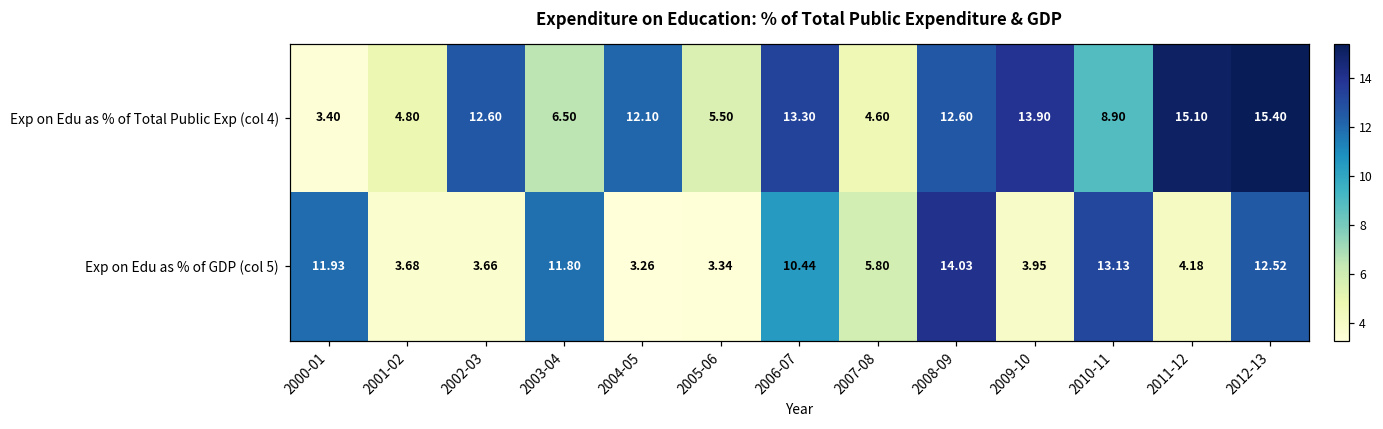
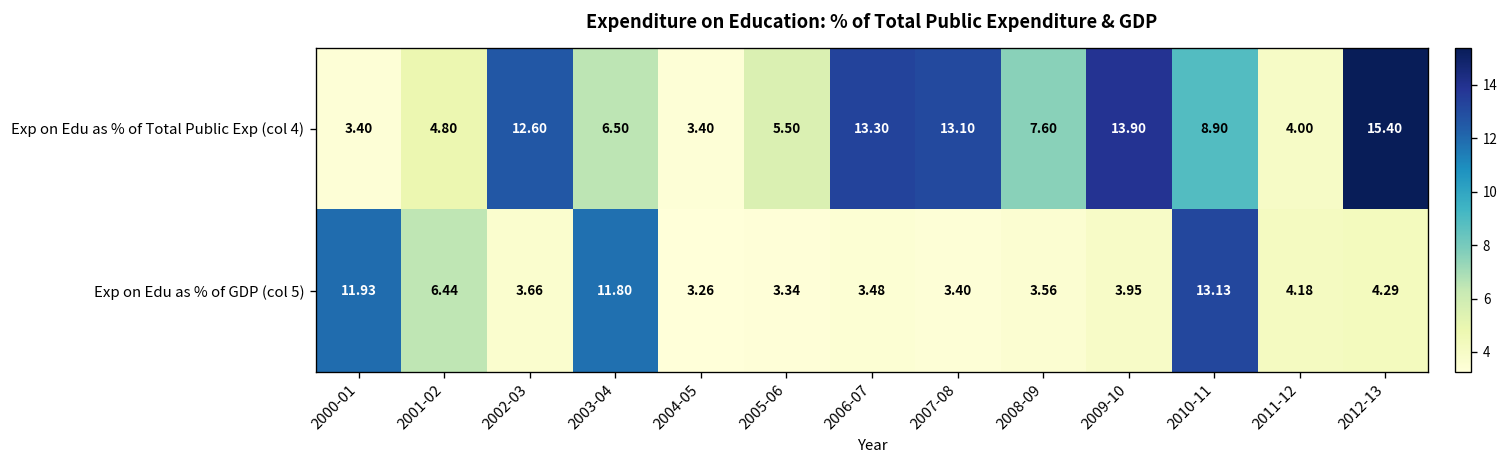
  {
    "Exp on Edu as % of Total Public Exp (col 4)": {
      "2000-01": 3.40,
      "2001-02": 4.80,
      "2002-03": 12.60,
      "2003-04": 6.50,
-     "2004-05": 12.10,
+     "2004-05": 3.40,
      "2005-06": 5.50,
      "2006-07": 13.30,
-     "2007-08": 4.60,
-     "2008-09": 12.60,
+     "2007-08": 13.10,
+     "2008-09": 7.60,
      "2009-10": 13.90,
      "2010-11": 8.90,
-     "2011-12": 15.10,
+     "2011-12": 4.00,
      "2012-13": 15.40
    },
    "Exp on Edu as % of GDP (col 5)": {
      "2000-01": 11.93,
-     "2001-02": 3.68,
+     "2001-02": 6.44,
      "2002-03": 3.66,
      "2003-04": 11.80,
      "2004-05": 3.26,
      "2005-06": 3.34,
-     "2006-07": 10.44,
-     "2007-08": 5.80,
-     "2008-09": 14.03,
+     "2006-07": 3.48,
+     "2007-08": 3.40,
+     "2008-09": 3.56,
      "2009-10": 3.95,
      "2010-11": 13.13,
      "2011-12": 4.18,
-     "2012-13": 12.52
+     "2012-13": 4.29
    }
  }
